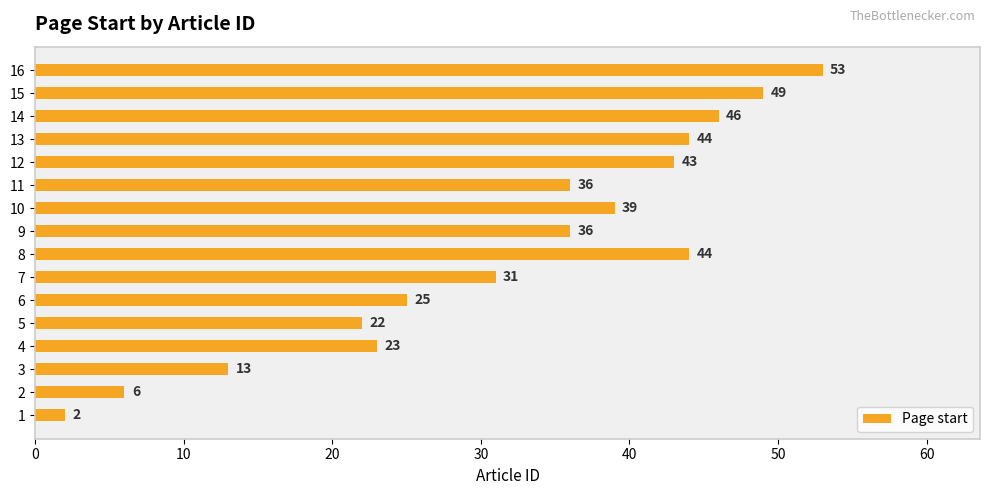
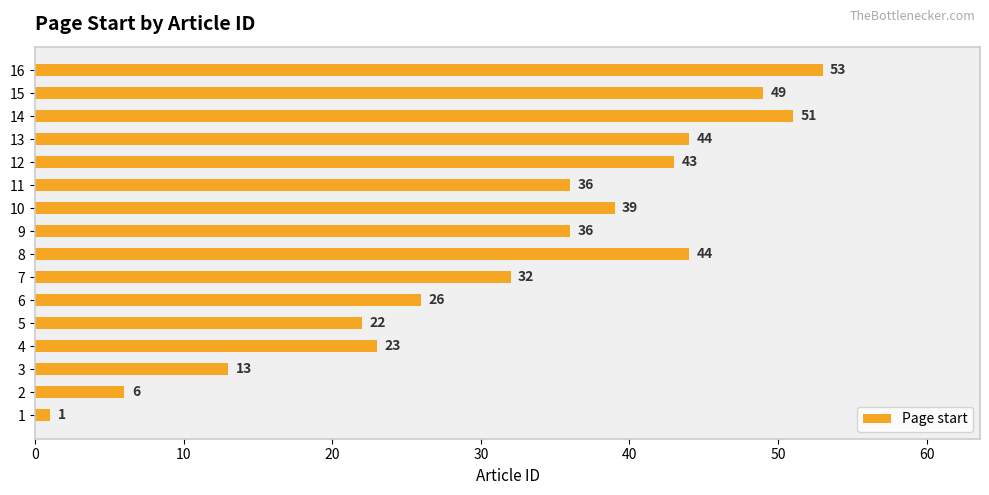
  {
    "16": 53,
    "15": 49,
-   "14": 46,
+   "14": 51,
    "13": 44,
    "12": 43,
    "11": 36,
    "10": 39,
    "9": 36,
    "8": 44,
-   "7": 31,
-   "6": 25,
+   "7": 32,
+   "6": 26,
    "5": 22,
    "4": 23,
    "3": 13,
    "2": 6,
-   "1": 2
+   "1": 1
  }
